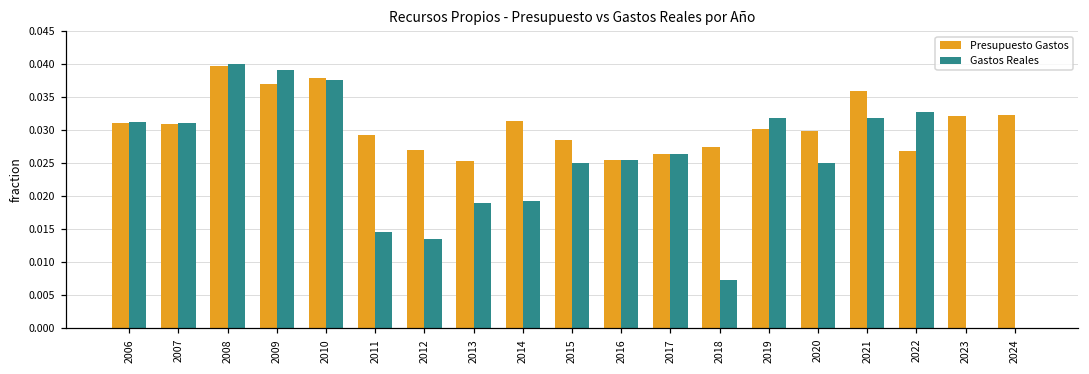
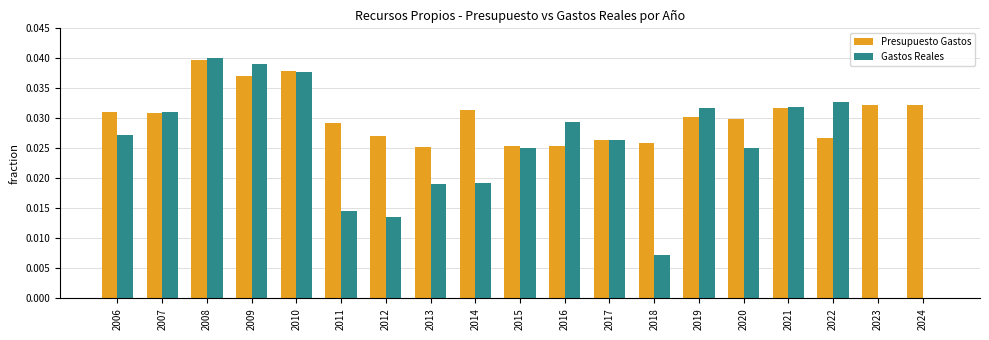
  {
    "Presupuesto Gastos": {
      "2006": 0.031,
      "2007": 0.031,
      "2008": 0.040,
      "2009": 0.037,
      "2010": 0.038,
      "2011": 0.029,
      "2012": 0.027,
      "2013": 0.025,
      "2014": 0.031,
-     "2015": 0.029,
+     "2015": 0.025,
      "2016": 0.025,
      "2017": 0.026,
-     "2018": 0.027,
+     "2018": 0.026,
      "2019": 0.030,
      "2020": 0.030,
-     "2021": 0.036,
+     "2021": 0.032,
      "2022": 0.027,
      "2023": 0.032,
      "2024": 0.032
    },
    "Gastos Reales": {
-     "2006": 0.031,
+     "2006": 0.027,
      "2007": 0.031,
      "2008": 0.040,
      "2009": 0.039,
      "2010": 0.038,
      "2011": 0.015,
      "2012": 0.014,
      "2013": 0.019,
      "2014": 0.019,
      "2015": 0.025,
-     "2016": 0.025,
+     "2016": 0.029,
      "2017": 0.026,
      "2018": 0.007,
      "2019": 0.032,
      "2020": 0.025,
      "2021": 0.032,
      "2022": 0.033,
      "2023": 0.000,
      "2024": 0.000
    }
  }
